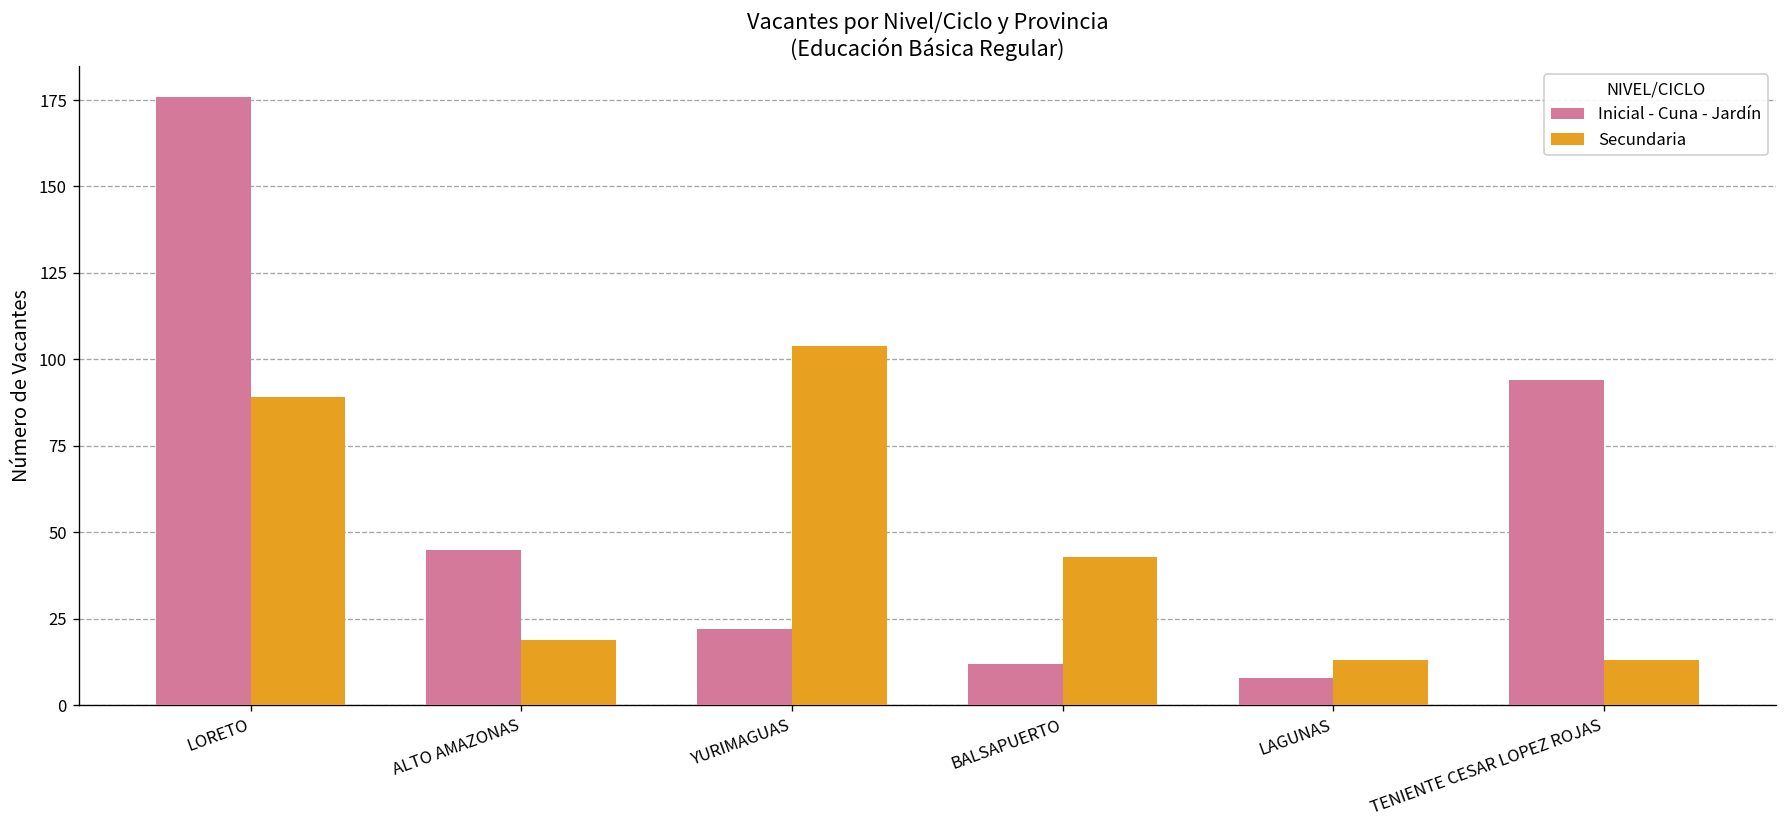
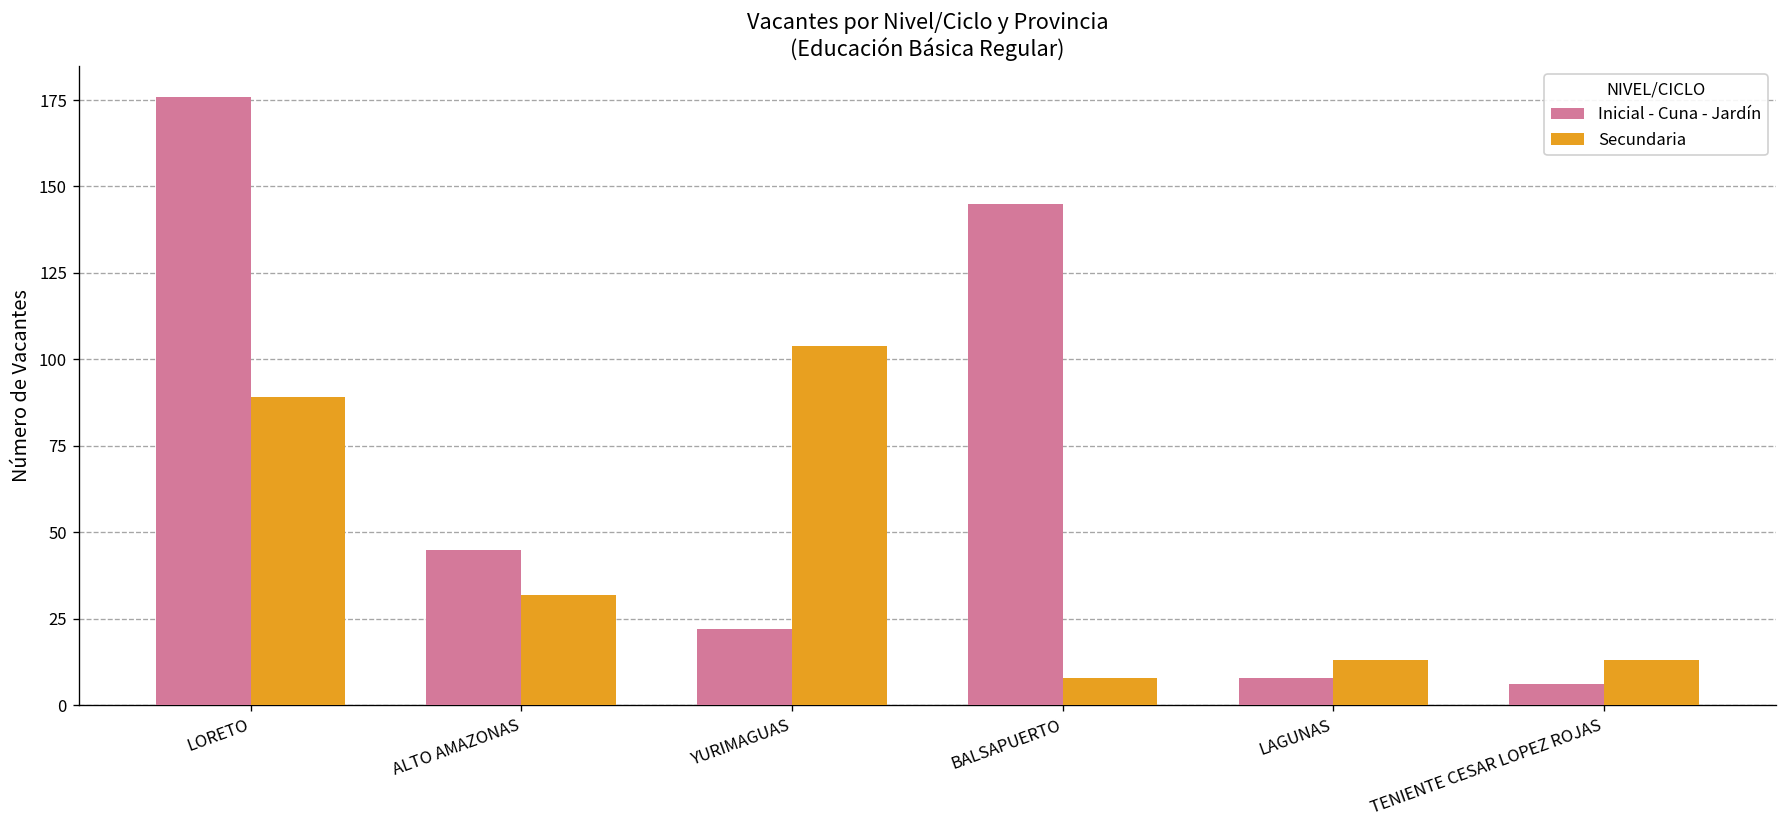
  {
    "Inicial - Cuna - Jardín": {
      "LORETO": 176,
      "ALTO AMAZONAS": 45,
      "YURIMAGUAS": 22,
-     "BALSAPUERTO": 12,
+     "BALSAPUERTO": 145,
      "LAGUNAS": 8,
-     "TENIENTE CESAR LOPEZ ROJAS": 94
+     "TENIENTE CESAR LOPEZ ROJAS": 6
    },
    "Secundaria": {
      "LORETO": 89,
-     "ALTO AMAZONAS": 19,
+     "ALTO AMAZONAS": 32,
      "YURIMAGUAS": 104,
-     "BALSAPUERTO": 43,
+     "BALSAPUERTO": 8,
      "LAGUNAS": 13,
      "TENIENTE CESAR LOPEZ ROJAS": 13
    }
  }
